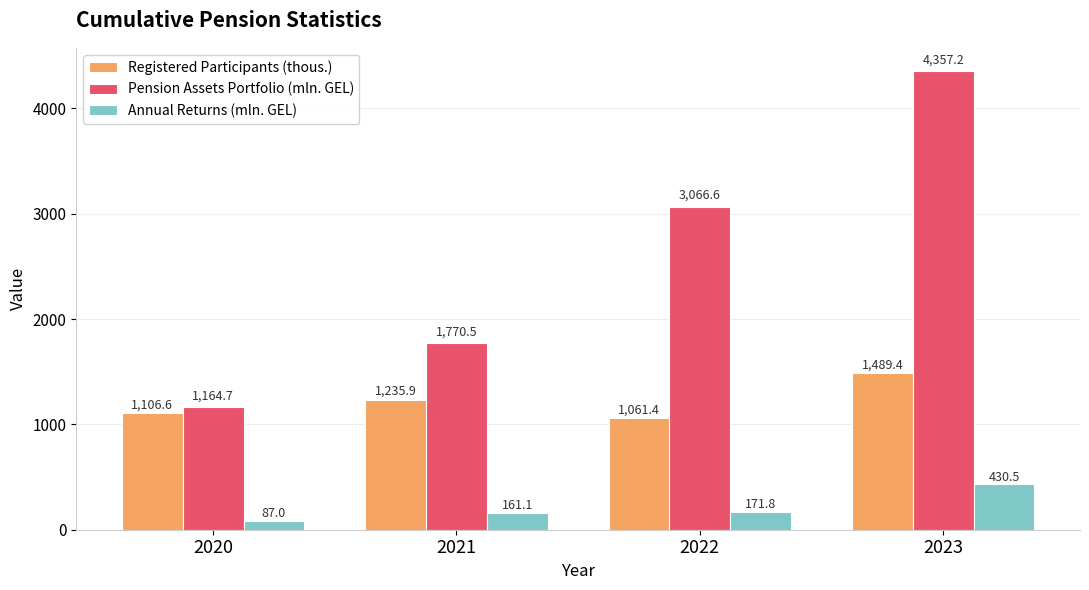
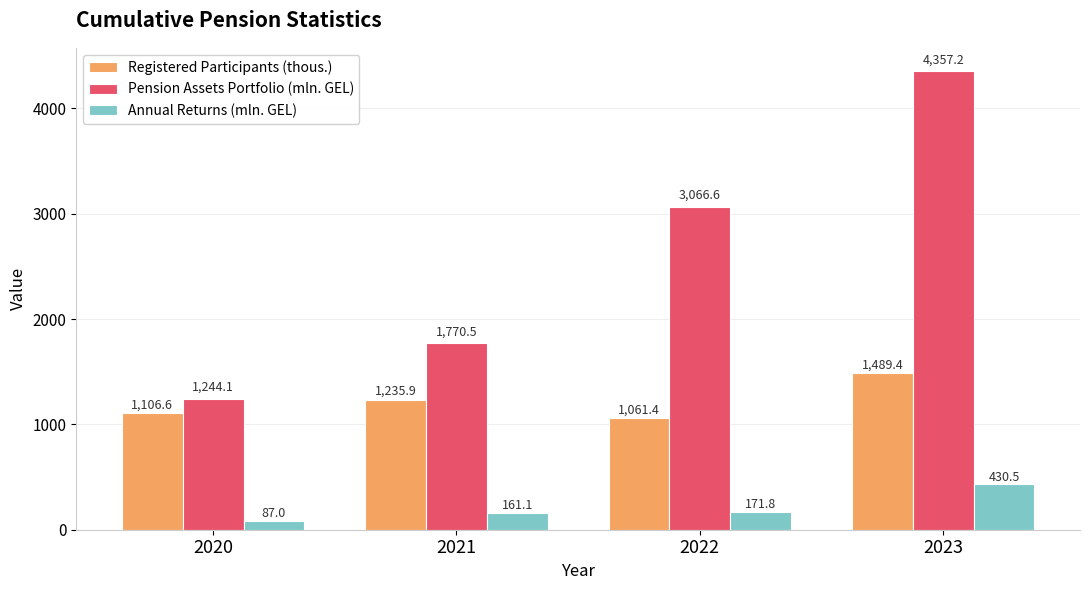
  {
    "Registered Participants (thous.)": {
      "2020": "1,106.6",
      "2021": "1,235.9",
      "2022": "1,061.4",
      "2023": "1,489.4"
    },
    "Pension Assets Portfolio (mln. GEL)": {
-     "2020": "1,164.7",
+     "2020": "1,244.1",
      "2021": "1,770.5",
      "2022": "3,066.6",
      "2023": "4,357.2"
    },
    "Annual Returns (mln. GEL)": {
      "2020": "87.0",
      "2021": "161.1",
      "2022": "171.8",
      "2023": "430.5"
    }
  }
